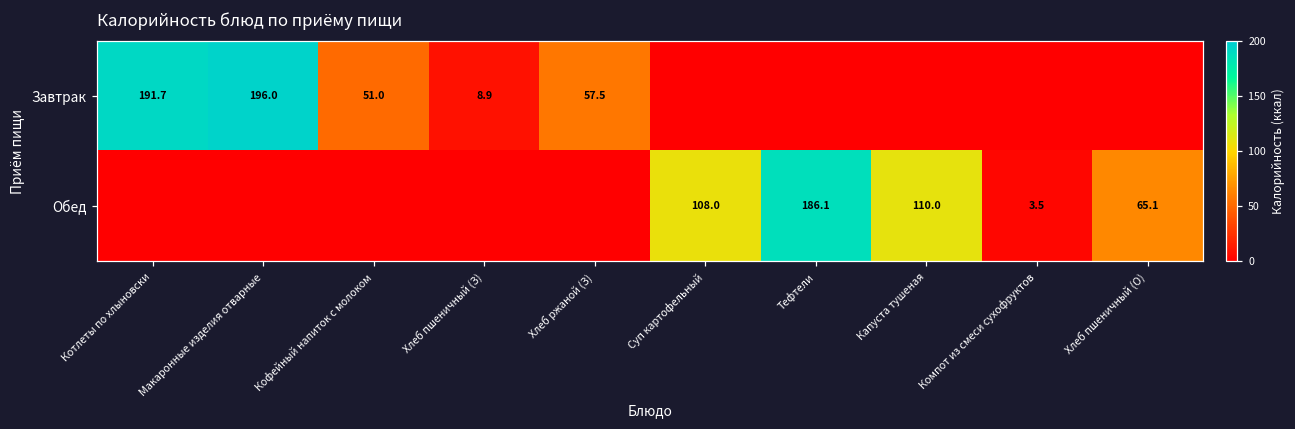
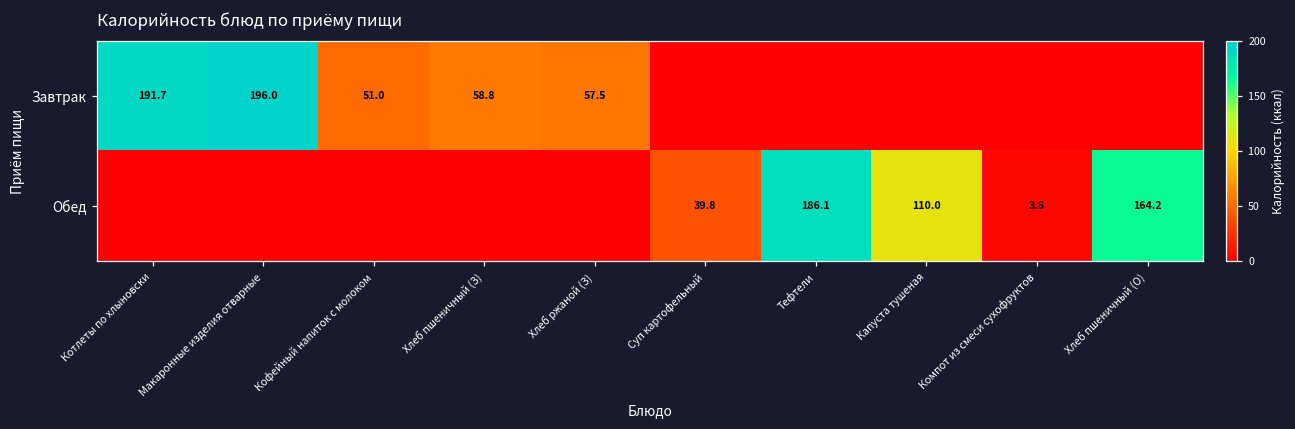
  {
    "Завтрак": {
      "Котлеты по хлыновски": 191.7,
      "Макаронные изделия отварные": 196.0,
      "Кофейный напиток с молоком": 51.0,
-     "Хлеб пшеничный (З)": 8.9,
+     "Хлеб пшеничный (З)": 58.8,
      "Хлеб ржаной (З)": 57.5
    },
    "Обед": {
-     "Суп картофельный": 108.0,
+     "Суп картофельный": 39.8,
      "Тефтели": 186.1,
      "Капуста тушеная": 110.0,
      "Компот из смеси сухофруктов": 3.5,
-     "Хлеб пшеничный (О)": 65.1
+     "Хлеб пшеничный (О)": 164.2
    }
  }
